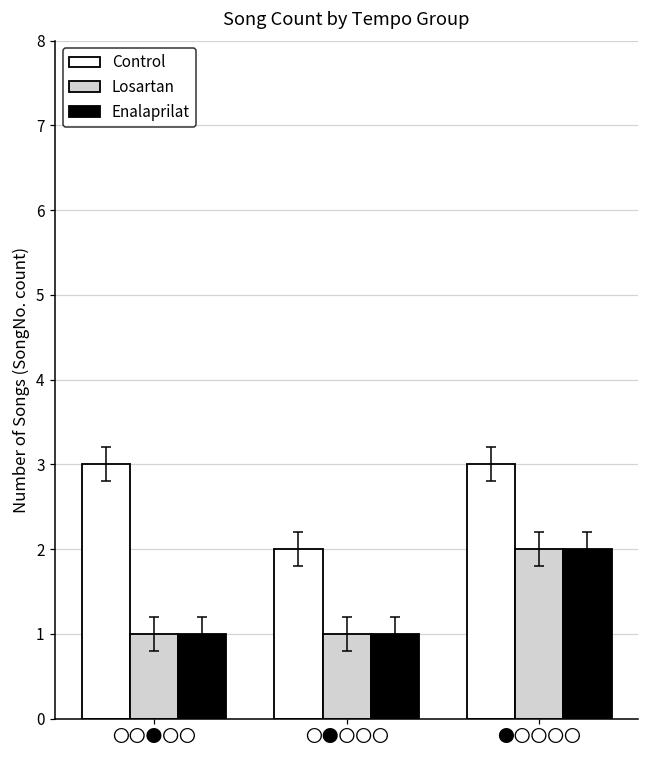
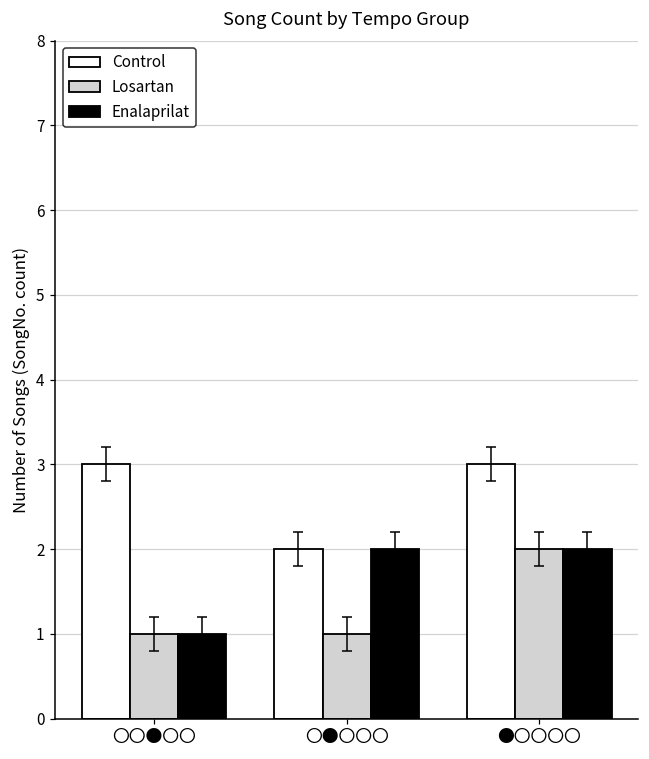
  {
    "Control": {
      "〇〇●〇〇": 3,
      "〇●〇〇〇": 2,
      "●〇〇〇〇": 3
    },
    "Losartan": {
      "〇〇●〇〇": 1,
      "〇●〇〇〇": 1,
      "●〇〇〇〇": 2
    },
    "Enalaprilat": {
      "〇〇●〇〇": 1,
-     "〇●〇〇〇": 1,
+     "〇●〇〇〇": 2,
      "●〇〇〇〇": 2
    }
  }
